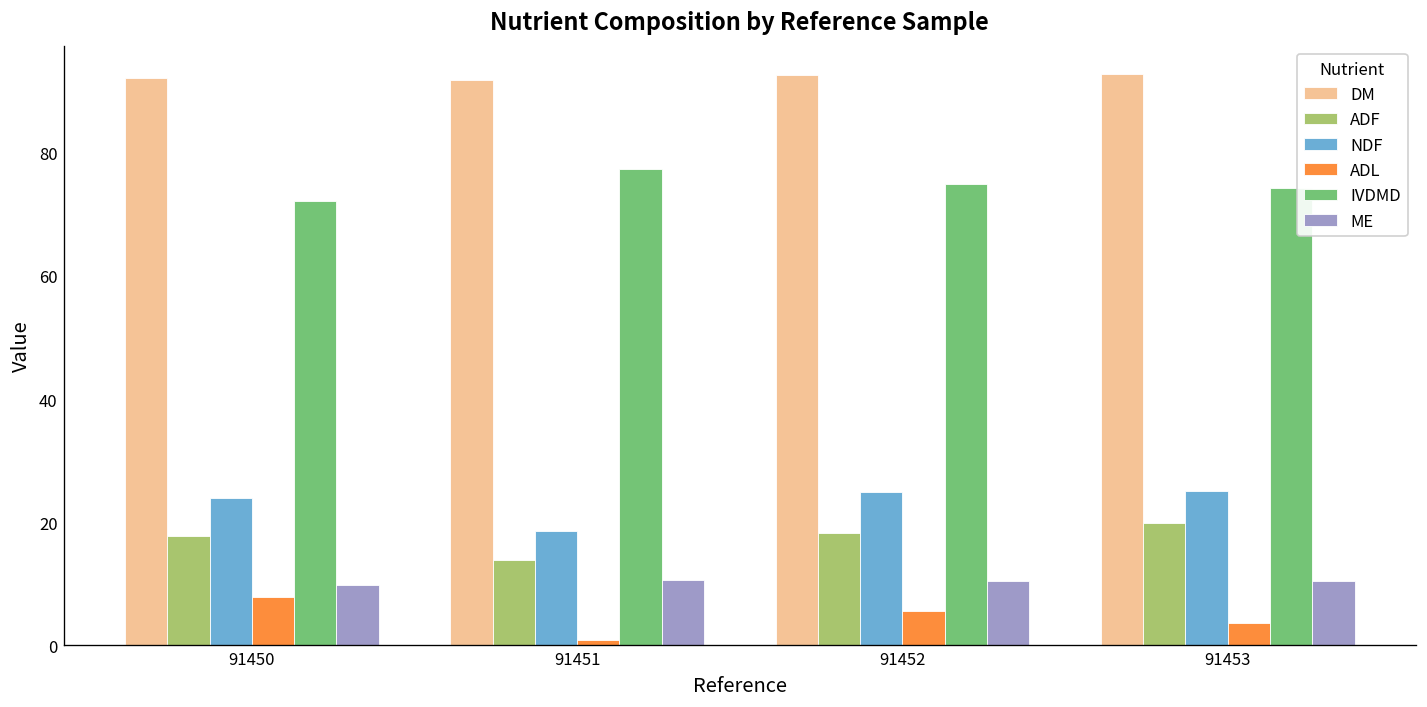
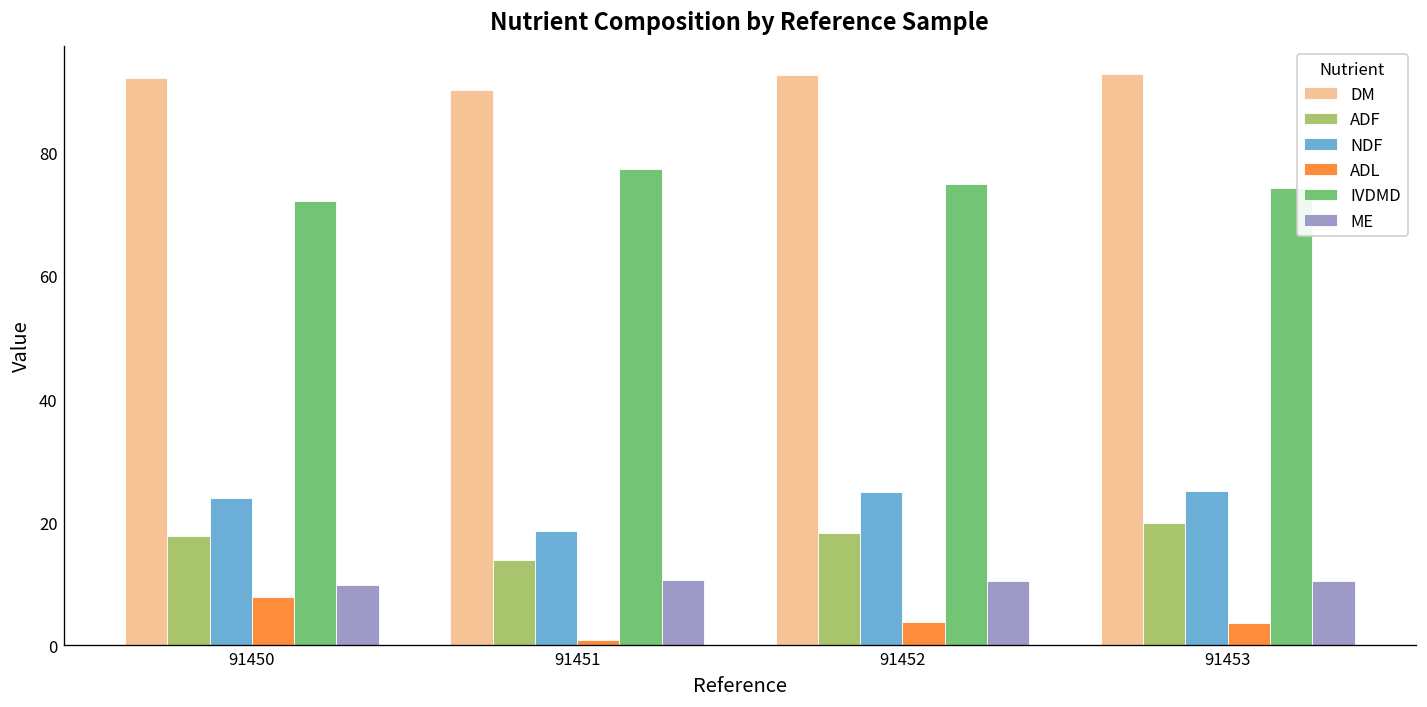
  {
    "DM": {
      "91450": 92,
-     "91451": 92,
+     "91451": 90,
      "91452": 93,
      "91453": 93
    },
    "ADL": {
      "91450": 8,
      "91451": 1,
-     "91452": 6,
+     "91452": 4,
      "91453": 4
    }
  }
